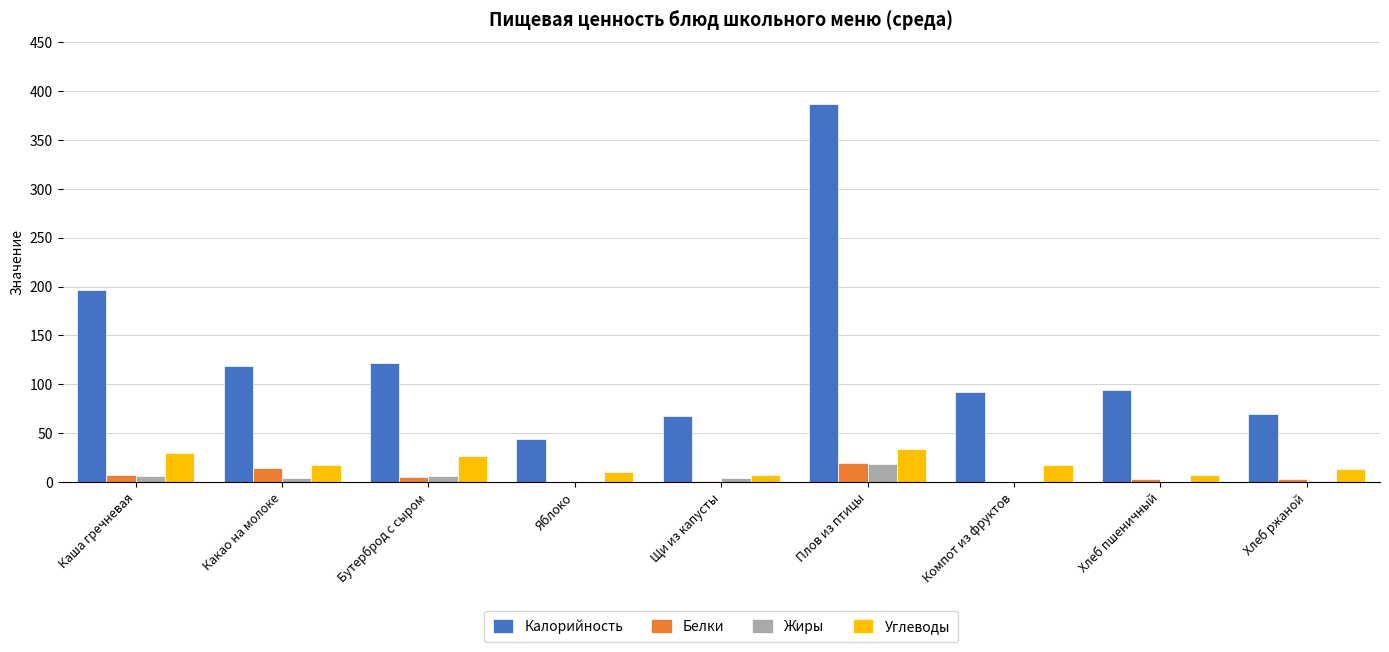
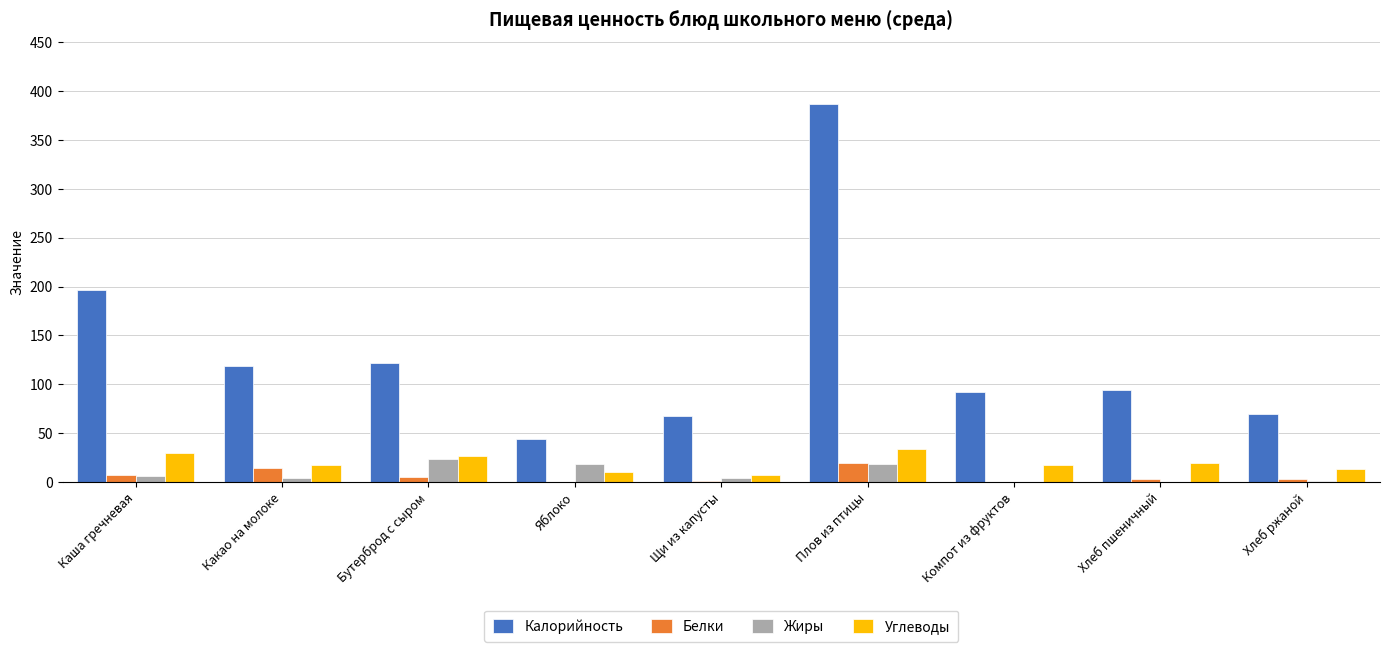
  {
    "Калорийность": {
      "Каша гречневая": 200,
      "Какао на молоке": 120,
      "Бутерброд с сыром": 120,
      "Яблоко": 40,
      "Щи из капусты": 70,
      "Плов из птицы": 390,
      "Компот из фруктов": 90,
      "Хлеб пшеничный": 90,
      "Хлеб ржаной": 70
    },
    "Белки": {
      "Каша гречневая": 10,
      "Какао на молоке": 10,
      "Бутерброд с сыром": 0,
      "Плов из птицы": 20,
      "Хлеб пшеничный": 0,
      "Хлеб ржаной": 0
    },
    "Жиры": {
      "Каша гречневая": 10,
      "Какао на молоке": 0,
-     "Бутерброд с сыром": 10,
-     "Яблоко": 0,
+     "Бутерброд с сыром": 20,
+     "Яблоко": 20,
      "Щи из капусты": 0,
      "Плов из птицы": 20
    },
    "Углеводы": {
      "Каша гречневая": 30,
      "Какао на молоке": 20,
      "Бутерброд с сыром": 30,
      "Яблоко": 10,
      "Щи из капусты": 10,
      "Плов из птицы": 30,
      "Компот из фруктов": 20,
-     "Хлеб пшеничный": 10,
+     "Хлеб пшеничный": 20,
      "Хлеб ржаной": 10
    }
  }
